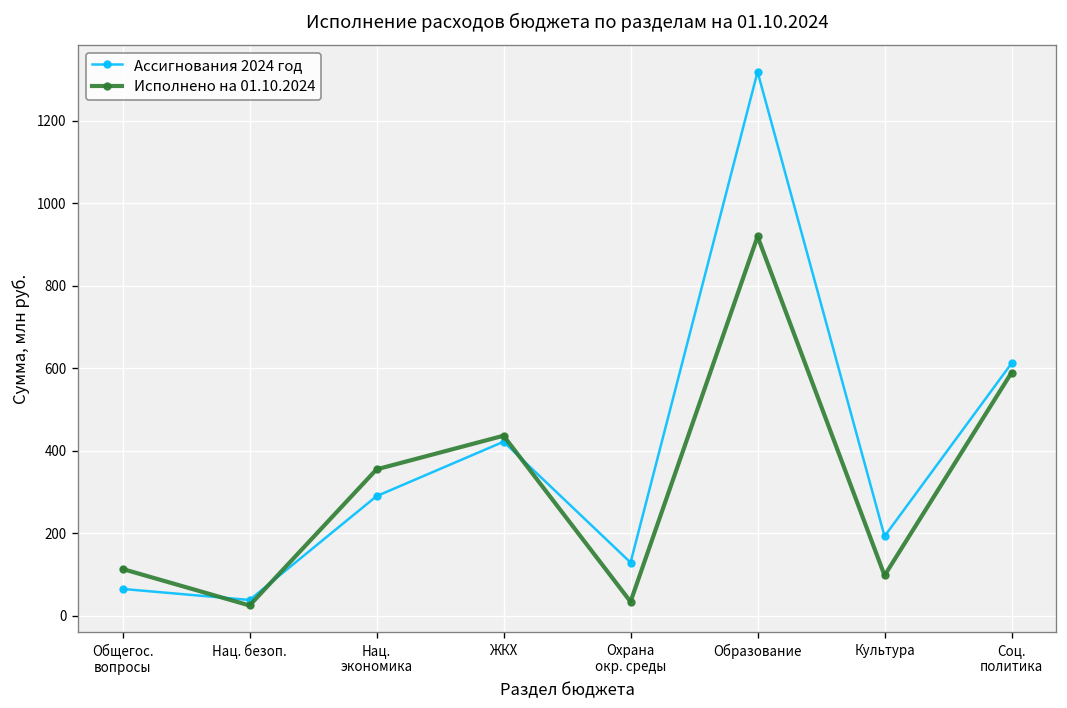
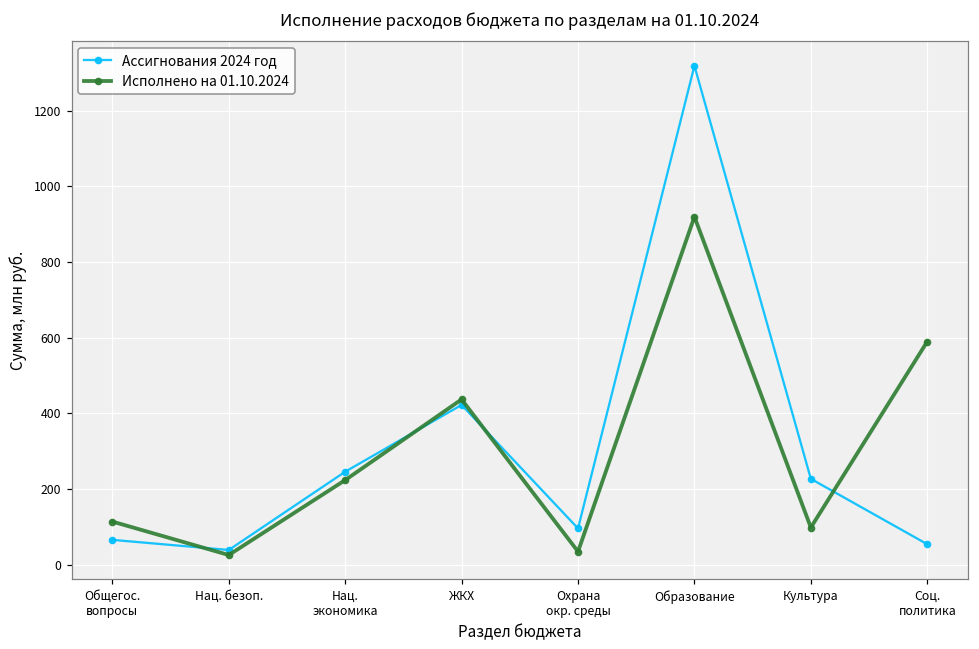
  {
    "Ассигнования 2024 год": {
      "Общегос. вопросы": 70,
      "Нац. безоп.": 40,
-     "Нац. экономика": 290,
+     "Нац. экономика": 250,
      "ЖКХ": 420,
-     "Охрана окр. среды": 130,
+     "Охрана окр. среды": 100,
      "Образование": 1320,
-     "Культура": 190,
-     "Соц. политика": 610
+     "Культура": 230,
+     "Соц. политика": 50
    },
    "Исполнено на 01.10.2024": {
      "Общегос. вопросы": 110,
      "Нац. безоп.": 30,
-     "Нац. экономика": 360,
+     "Нац. экономика": 220,
      "ЖКХ": 440,
      "Охрана окр. среды": 30,
      "Образование": 920,
      "Культура": 100,
      "Соц. политика": 590
    }
  }
